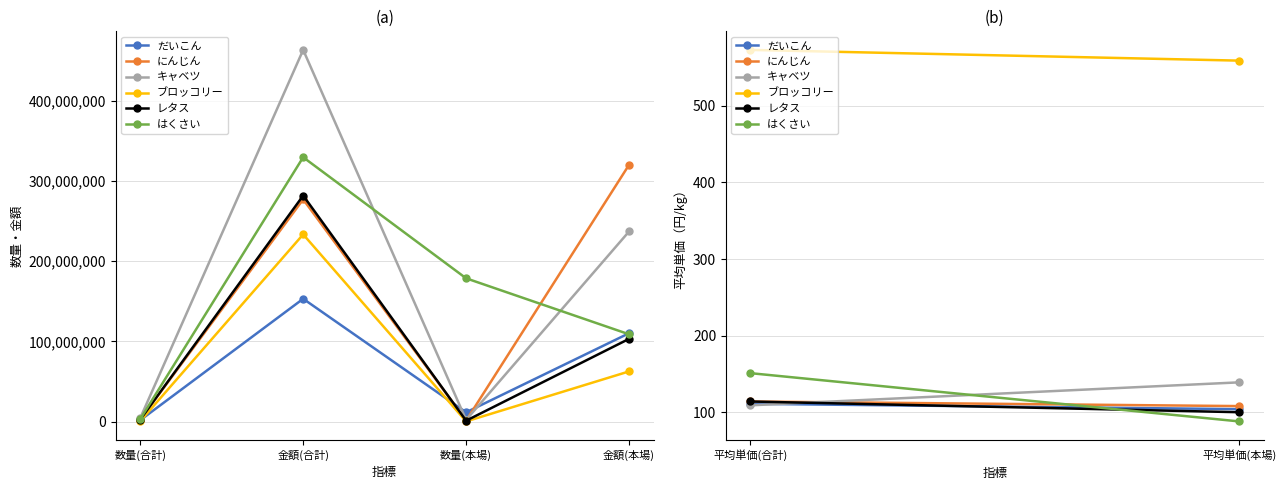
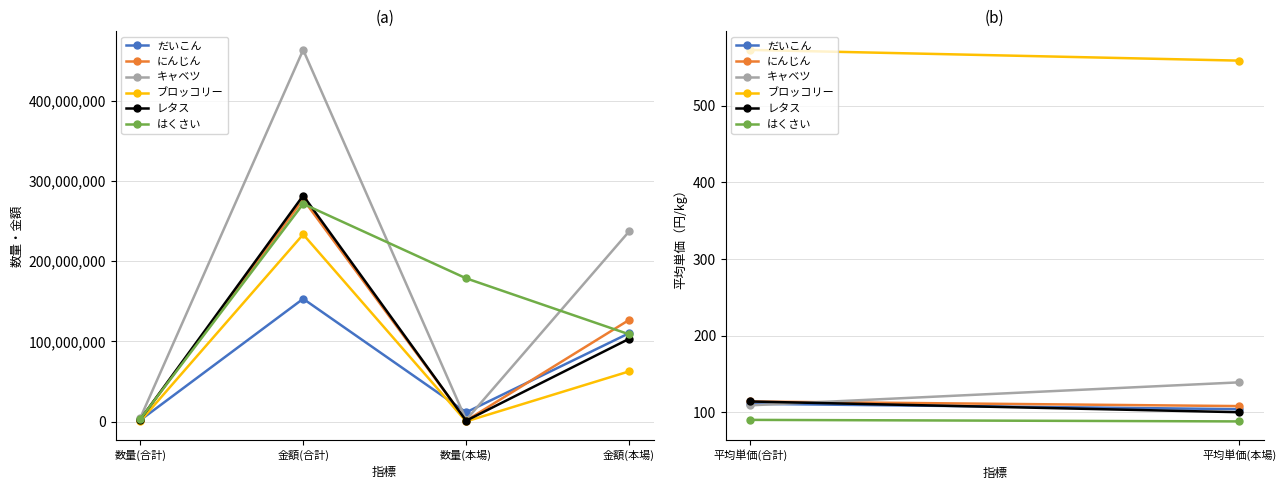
  {
    "(a)": {
      "だいこん": {
        "金額(合計)": "150,000,000",
        "数量(本場)": "10,000,000"
      },
      "にんじん": {
        "金額(合計)": "280,000,000",
-       "金額(本場)": "320,000,000"
+       "金額(本場)": "130,000,000"
      },
      "キャベツ": {
        "金額(合計)": "460,000,000",
        "金額(本場)": "240,000,000"
      },
      "ブロッコリー": {
        "金額(合計)": "230,000,000",
        "金額(本場)": "60,000,000"
      },
      "レタス": {
        "金額(合計)": "280,000,000",
        "金額(本場)": "100,000,000"
      },
      "はくさい": {
-       "金額(合計)": "330,000,000",
+       "金額(合計)": "270,000,000",
        "数量(本場)": "180,000,000"
      }
    },
    "(b)": {
      "だいこん": {
        "平均単価(本場)": "100"
      },
      "にんじん": {
        "平均単価(本場)": "110"
      },
      "キャベツ": {
        "平均単価(本場)": "140"
      },
      "ブロッコリー": {
        "平均単価(本場)": "560"
      },
      "レタス": {
        "平均単価(本場)": "100"
      },
      "はくさい": {
-       "平均単価(合計)": "150",
+       "平均単価(合計)": "90",
        "平均単価(本場)": "90"
      }
    }
  }
